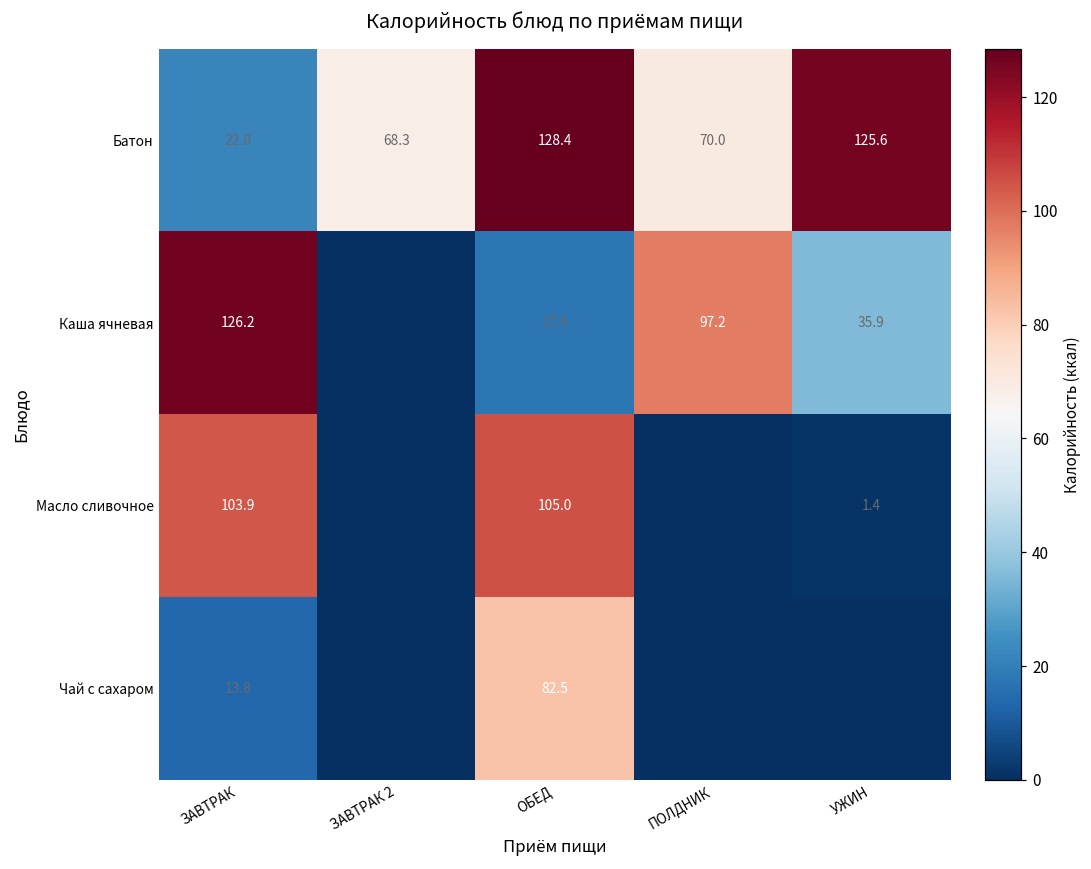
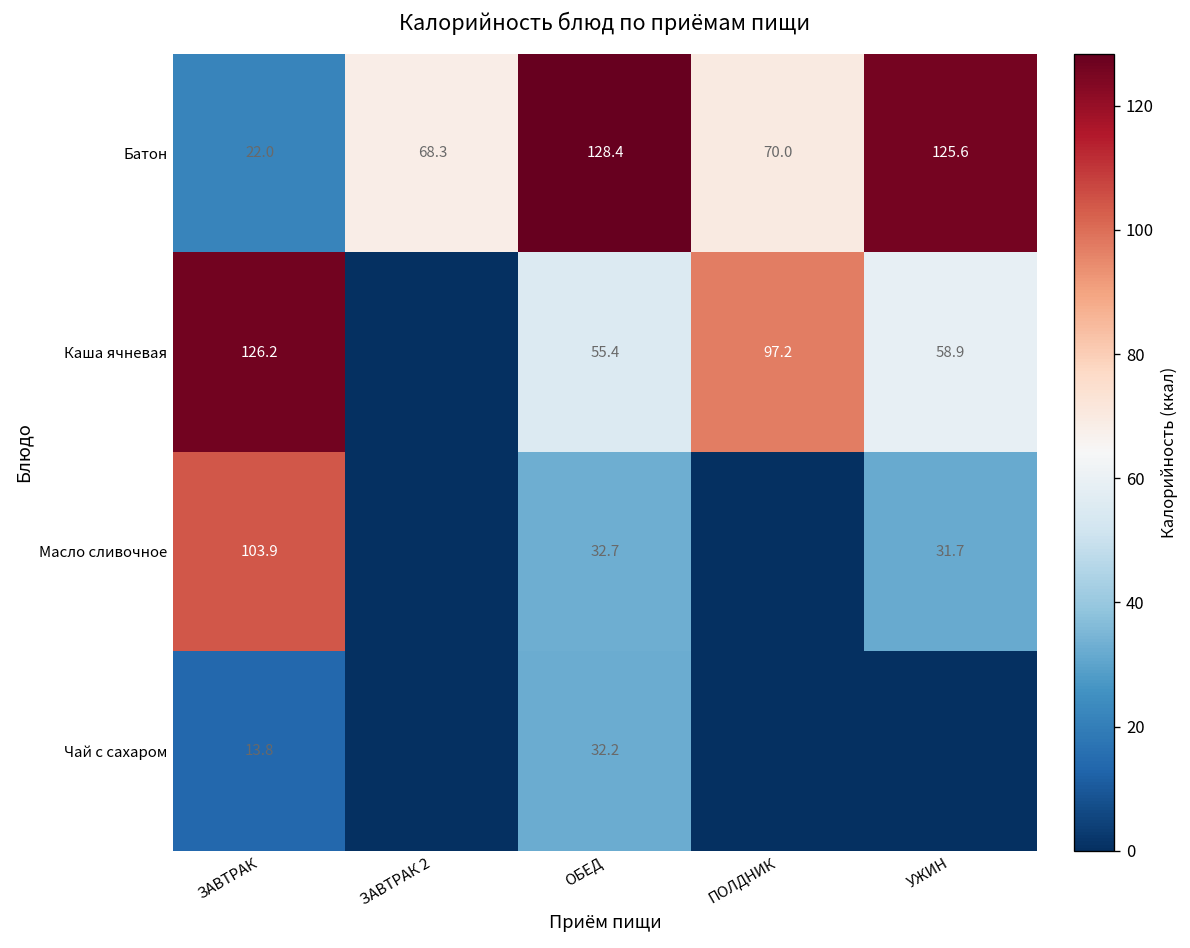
  {
    "Батон": {
      "ЗАВТРАК": 22.0,
      "ЗАВТРАК 2": 68.3,
      "ОБЕД": 128.4,
      "ПОЛДНИК": 70.0,
      "УЖИН": 125.6
    },
    "Каша ячневая": {
      "ЗАВТРАК": 126.2,
-     "ОБЕД": 17.9,
+     "ОБЕД": 55.4,
      "ПОЛДНИК": 97.2,
-     "УЖИН": 35.9
+     "УЖИН": 58.9
    },
    "Масло сливочное": {
      "ЗАВТРАК": 103.9,
-     "ОБЕД": 105.0,
-     "УЖИН": 1.4
+     "ОБЕД": 32.7,
+     "УЖИН": 31.7
    },
    "Чай с сахаром": {
      "ЗАВТРАК": 13.8,
-     "ОБЕД": 82.5
+     "ОБЕД": 32.2
    }
  }
